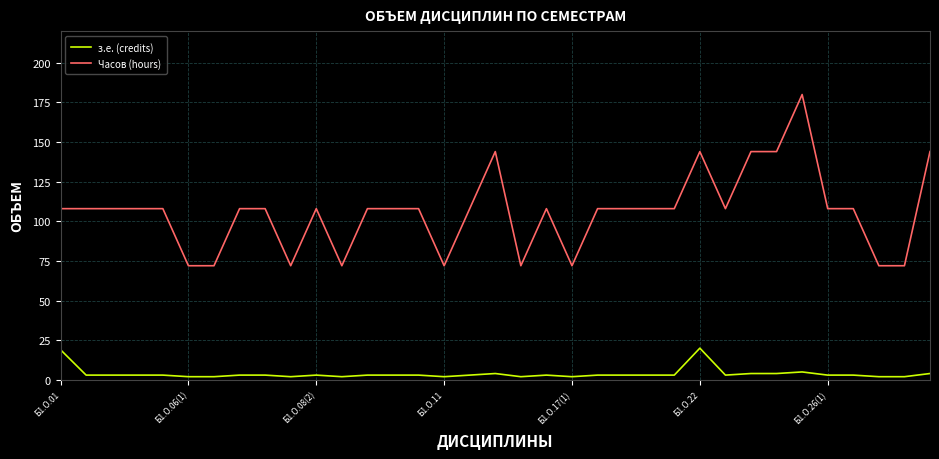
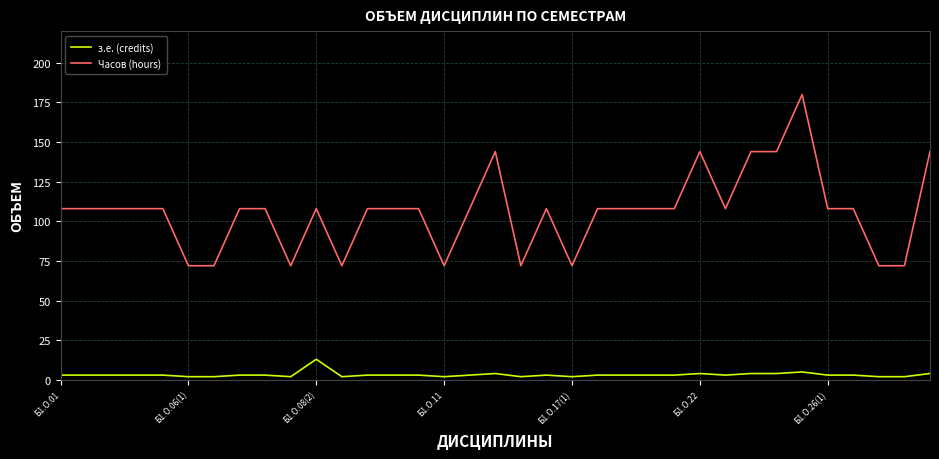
  {
    "з.е. (credits)": {
-     "Б1.О.01": 19,
+     "Б1.О.01": 3,
      "Б1.О.06(1)": 2,
-     "Б1.О.08(2)": 3,
+     "Б1.О.08(2)": 13,
      "Б1.О.11": 2,
      "Б1.О.17(1)": 2,
-     "Б1.О.22": 20,
+     "Б1.О.22": 4,
      "Б1.О.26(1)": 3
    },
    "Часов (hours)": {
      "Б1.О.01": 108,
      "Б1.О.06(1)": 72,
      "Б1.О.08(2)": 108,
      "Б1.О.11": 72,
      "Б1.О.17(1)": 72,
      "Б1.О.22": 144,
      "Б1.О.26(1)": 108
    }
  }
